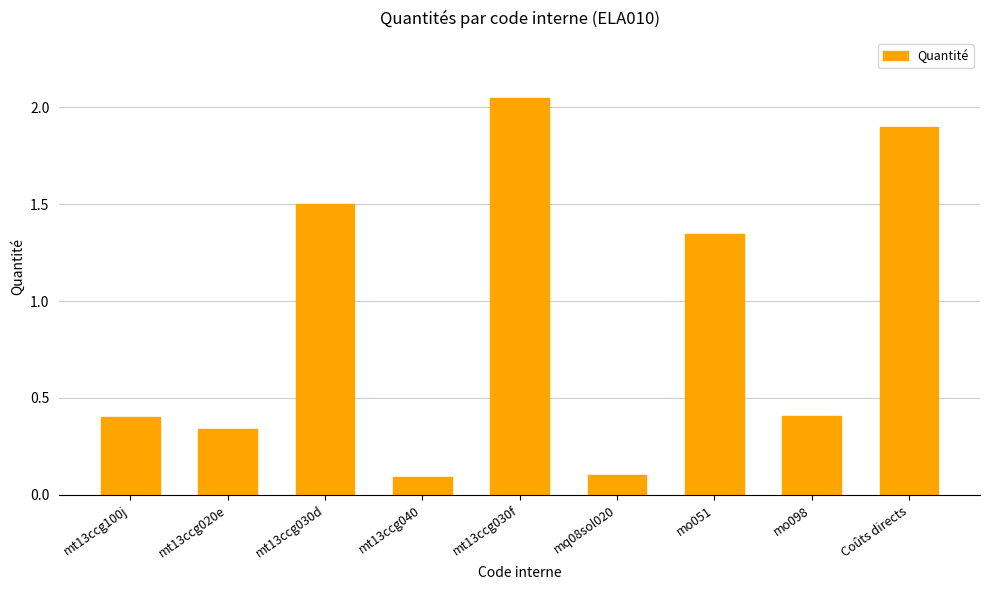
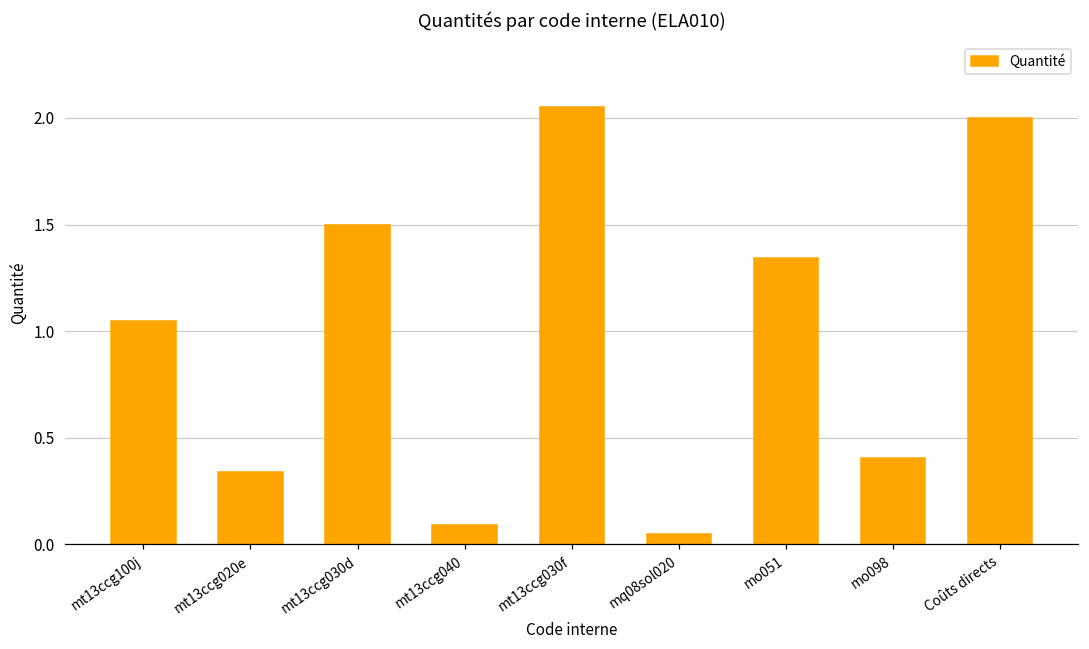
  {
-   "mt13ccg100j": 0.40,
+   "mt13ccg100j": 1.05,
    "mt13ccg020e": 0.34,
    "mt13ccg030d": 1.50,
    "mt13ccg040": 0.09,
    "mt13ccg030f": 2.05,
-   "mq08sol020": 0.10,
+   "mq08sol020": 0.05,
    "mo051": 1.35,
    "mo098": 0.41,
-   "Coûts directs": 1.9
+   "Coûts directs": 2.0
  }
